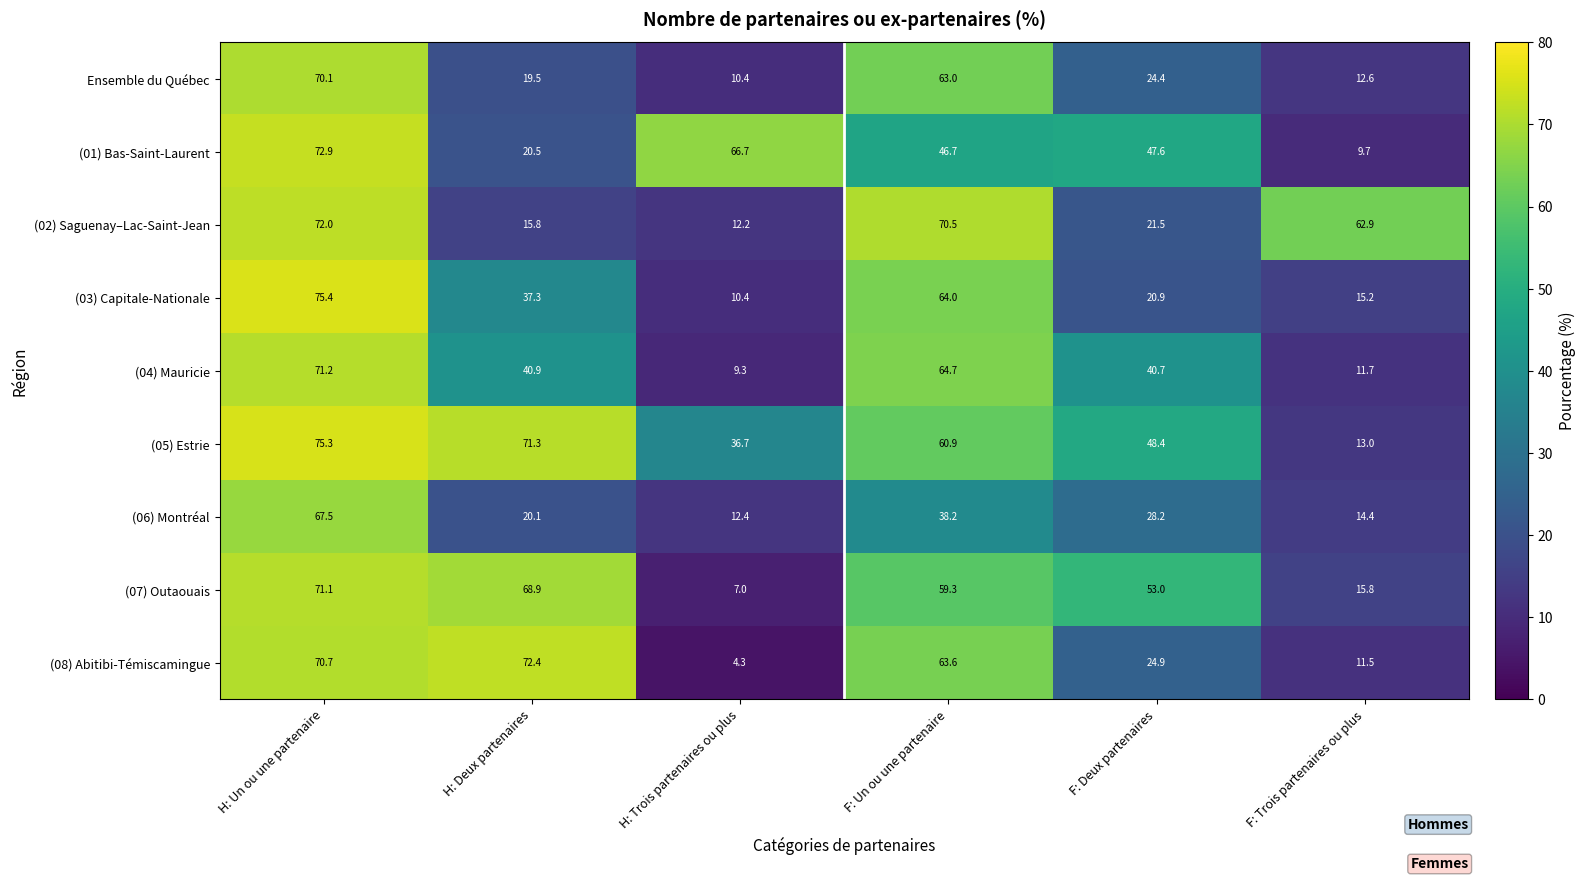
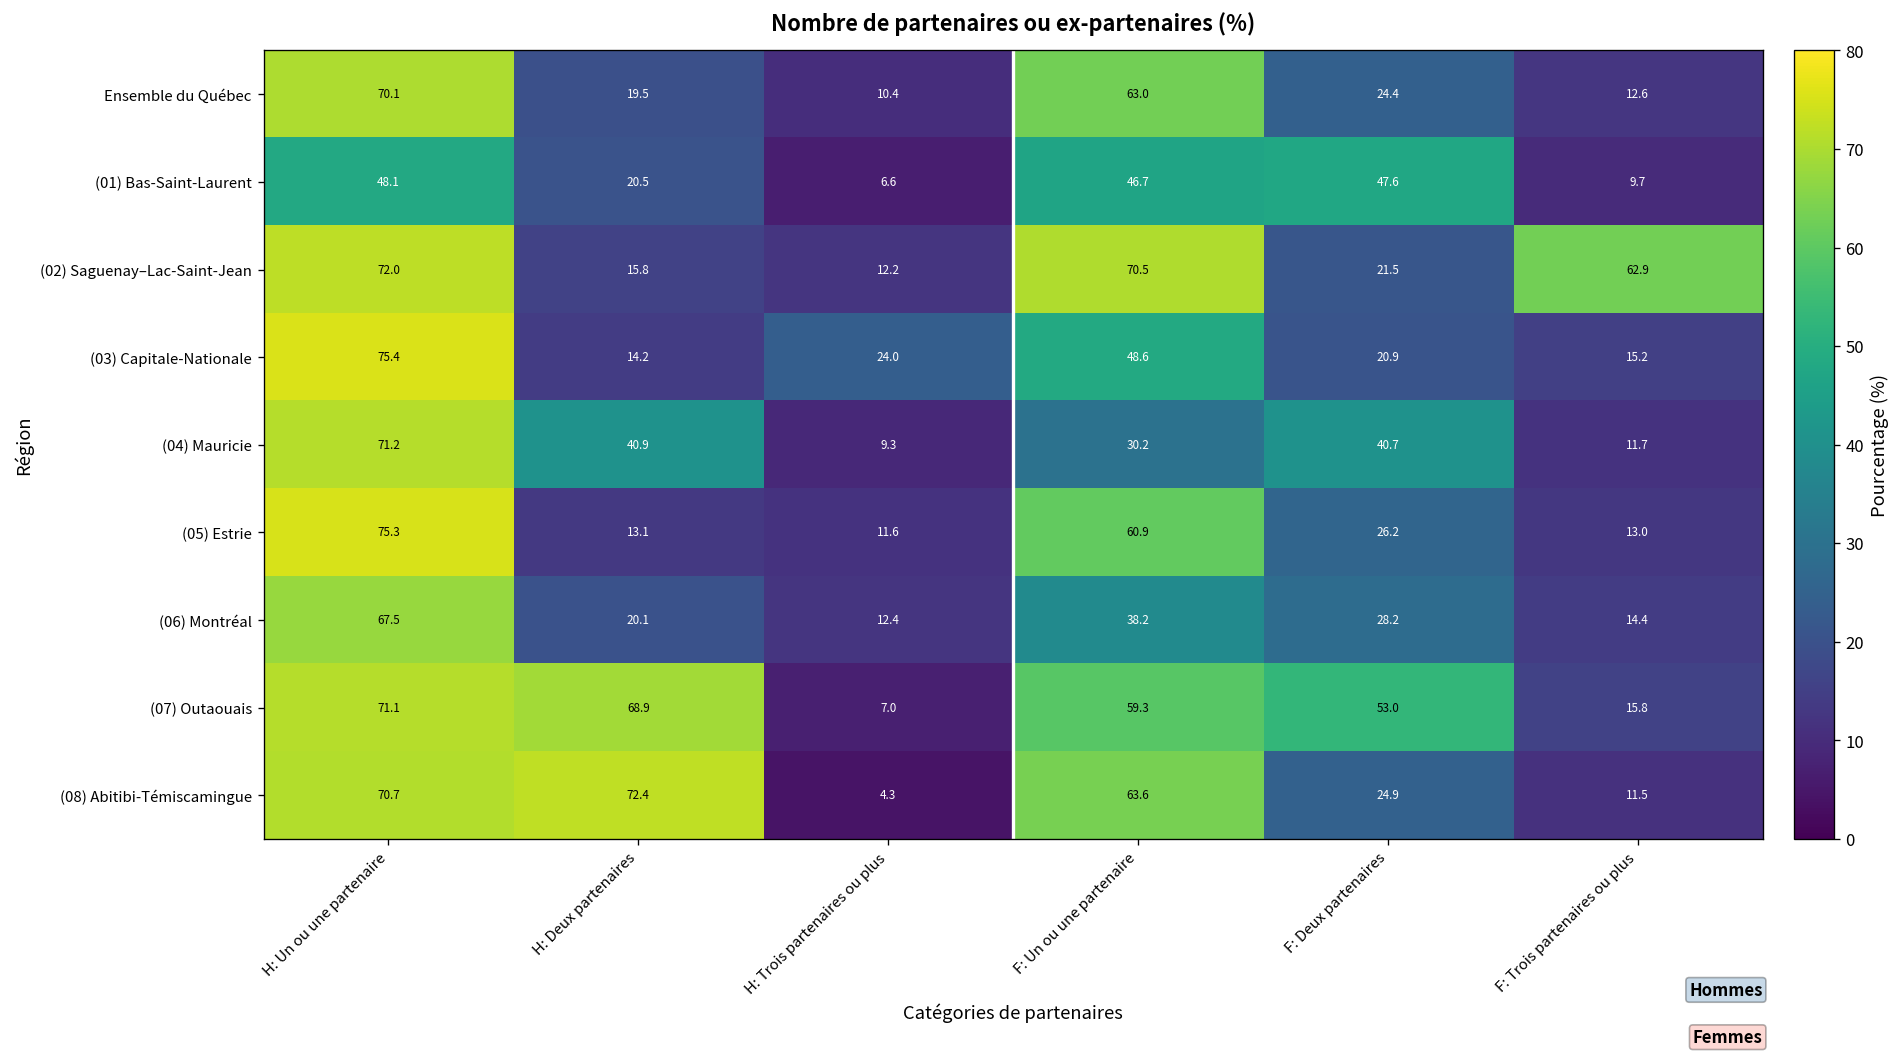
  {
    "Ensemble du Québec": {
      "H: Un ou une partenaire": 70.1,
      "H: Deux partenaires": 19.5,
      "H: Trois partenaires ou plus": 10.4,
      "F: Un ou une partenaire": 63.0,
      "F: Deux partenaires": 24.4,
      "F: Trois partenaires ou plus": 12.6
    },
    "(01) Bas-Saint-Laurent": {
-     "H: Un ou une partenaire": 72.9,
+     "H: Un ou une partenaire": 48.1,
      "H: Deux partenaires": 20.5,
-     "H: Trois partenaires ou plus": 66.7,
+     "H: Trois partenaires ou plus": 6.6,
      "F: Un ou une partenaire": 46.7,
      "F: Deux partenaires": 47.6,
      "F: Trois partenaires ou plus": 9.7
    },
    "(02) Saguenay–Lac-Saint-Jean": {
      "H: Un ou une partenaire": 72.0,
      "H: Deux partenaires": 15.8,
      "H: Trois partenaires ou plus": 12.2,
      "F: Un ou une partenaire": 70.5,
      "F: Deux partenaires": 21.5,
      "F: Trois partenaires ou plus": 62.9
    },
    "(03) Capitale-Nationale": {
      "H: Un ou une partenaire": 75.4,
-     "H: Deux partenaires": 37.3,
-     "H: Trois partenaires ou plus": 10.4,
-     "F: Un ou une partenaire": 64.0,
+     "H: Deux partenaires": 14.2,
+     "H: Trois partenaires ou plus": 24.0,
+     "F: Un ou une partenaire": 48.6,
      "F: Deux partenaires": 20.9,
      "F: Trois partenaires ou plus": 15.2
    },
    "(04) Mauricie": {
      "H: Un ou une partenaire": 71.2,
      "H: Deux partenaires": 40.9,
      "H: Trois partenaires ou plus": 9.3,
-     "F: Un ou une partenaire": 64.7,
+     "F: Un ou une partenaire": 30.2,
      "F: Deux partenaires": 40.7,
      "F: Trois partenaires ou plus": 11.7
    },
    "(05) Estrie": {
      "H: Un ou une partenaire": 75.3,
-     "H: Deux partenaires": 71.3,
-     "H: Trois partenaires ou plus": 36.7,
+     "H: Deux partenaires": 13.1,
+     "H: Trois partenaires ou plus": 11.6,
      "F: Un ou une partenaire": 60.9,
-     "F: Deux partenaires": 48.4,
+     "F: Deux partenaires": 26.2,
      "F: Trois partenaires ou plus": 13.0
    },
    "(06) Montréal": {
      "H: Un ou une partenaire": 67.5,
      "H: Deux partenaires": 20.1,
      "H: Trois partenaires ou plus": 12.4,
      "F: Un ou une partenaire": 38.2,
      "F: Deux partenaires": 28.2,
      "F: Trois partenaires ou plus": 14.4
    },
    "(07) Outaouais": {
      "H: Un ou une partenaire": 71.1,
      "H: Deux partenaires": 68.9,
      "H: Trois partenaires ou plus": 7.0,
      "F: Un ou une partenaire": 59.3,
      "F: Deux partenaires": 53.0,
      "F: Trois partenaires ou plus": 15.8
    },
    "(08) Abitibi-Témiscamingue": {
      "H: Un ou une partenaire": 70.7,
      "H: Deux partenaires": 72.4,
      "H: Trois partenaires ou plus": 4.3,
      "F: Un ou une partenaire": 63.6,
      "F: Deux partenaires": 24.9,
      "F: Trois partenaires ou plus": 11.5
    }
  }
